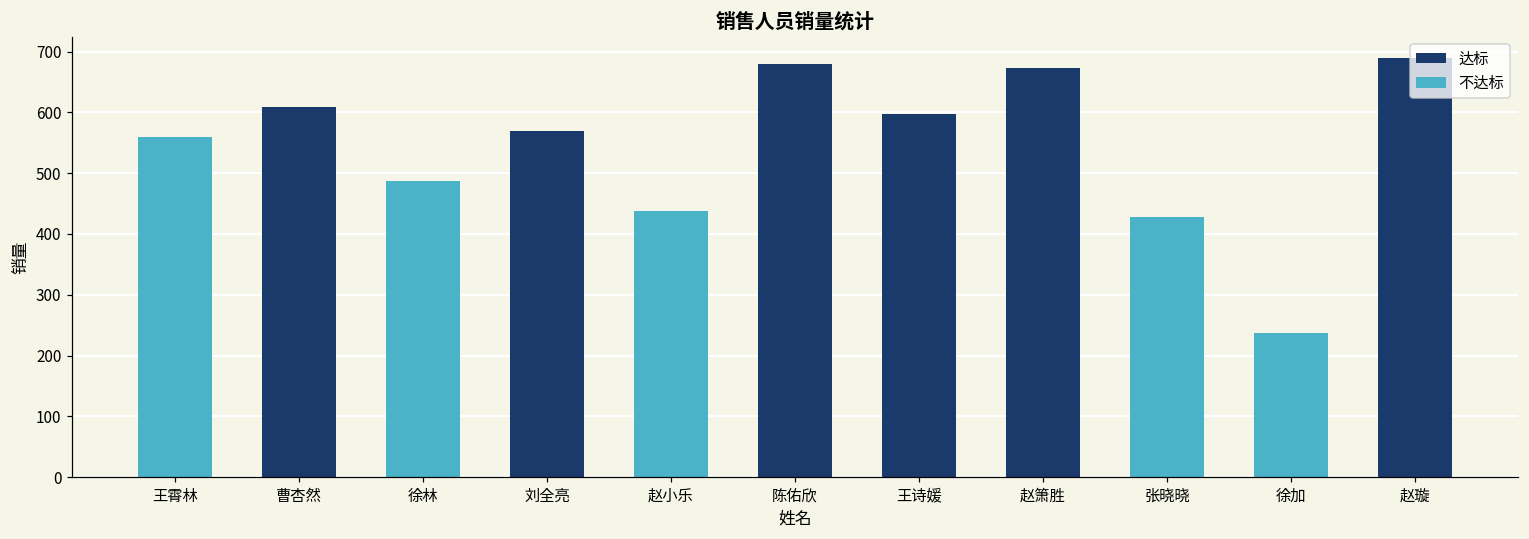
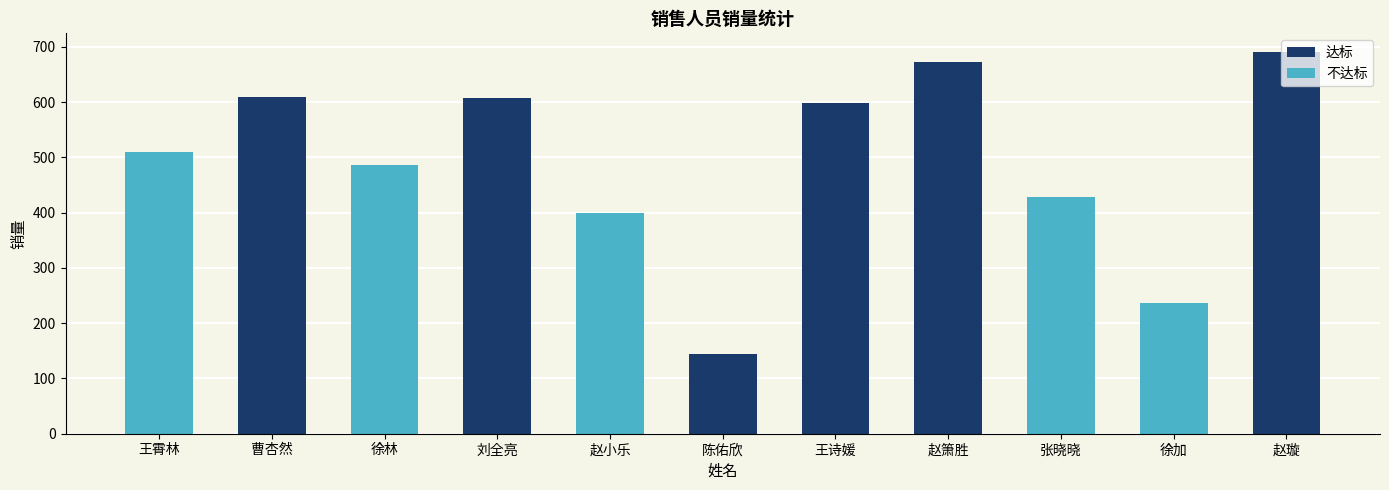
  {
-   "王霄林": 560,
+   "王霄林": 510,
    "曹杏然": 610,
    "徐林": 490,
-   "刘全亮": 570,
-   "赵小乐": 440,
-   "陈佑欣": 680,
+   "刘全亮": 610,
+   "赵小乐": 400,
+   "陈佑欣": 150,
    "王诗媛": 600,
    "赵箫胜": 670,
    "张晓晓": 430,
    "徐加": 240
  }
